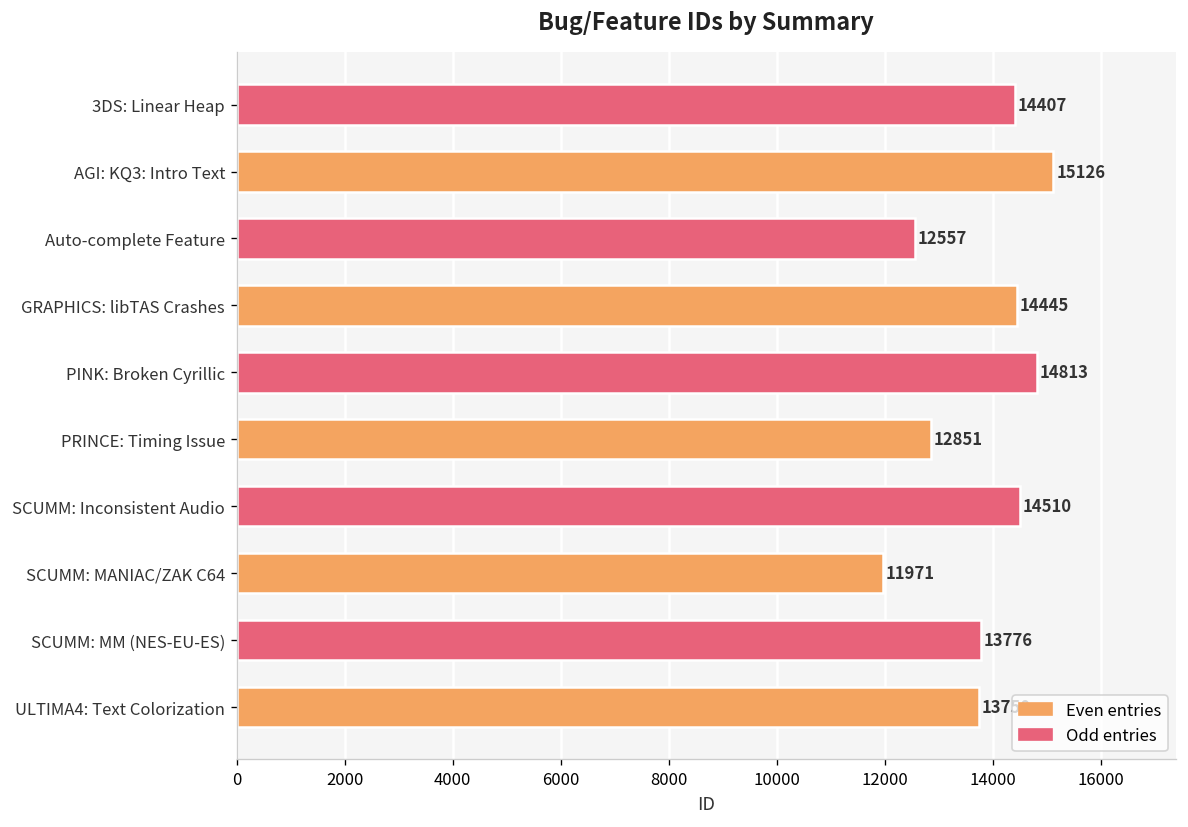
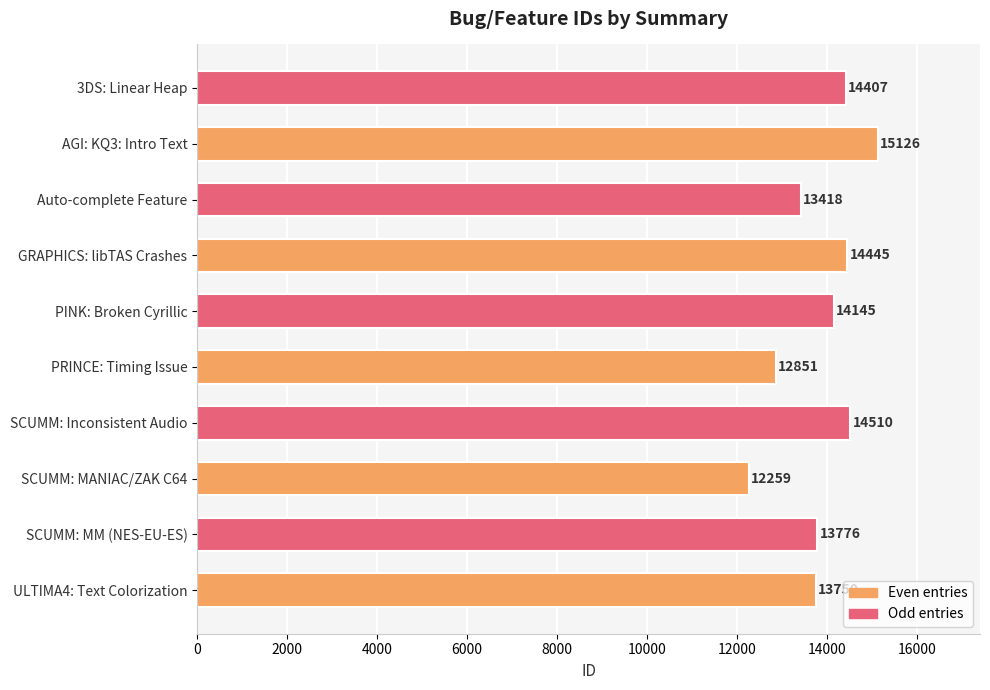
  {
    "3DS: Linear Heap": 14407,
    "AGI: KQ3: Intro Text": 15126,
-   "Auto-complete Feature": 12557,
+   "Auto-complete Feature": 13418,
    "GRAPHICS: libTAS Crashes": 14445,
-   "PINK: Broken Cyrillic": 14813,
+   "PINK: Broken Cyrillic": 14145,
    "PRINCE: Timing Issue": 12851,
    "SCUMM: Inconsistent Audio": 14510,
-   "SCUMM: MANIAC/ZAK C64": 11971,
+   "SCUMM: MANIAC/ZAK C64": 12259,
    "SCUMM: MM (NES-EU-ES)": 13776
  }
